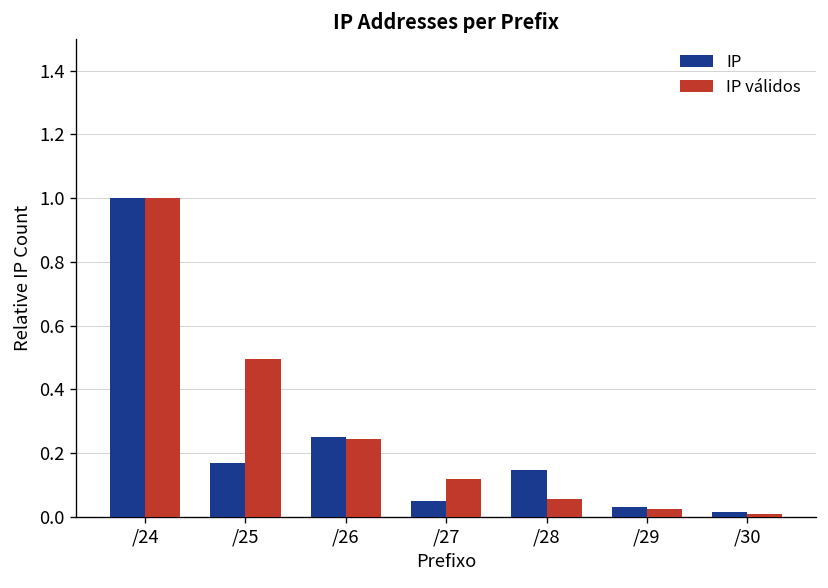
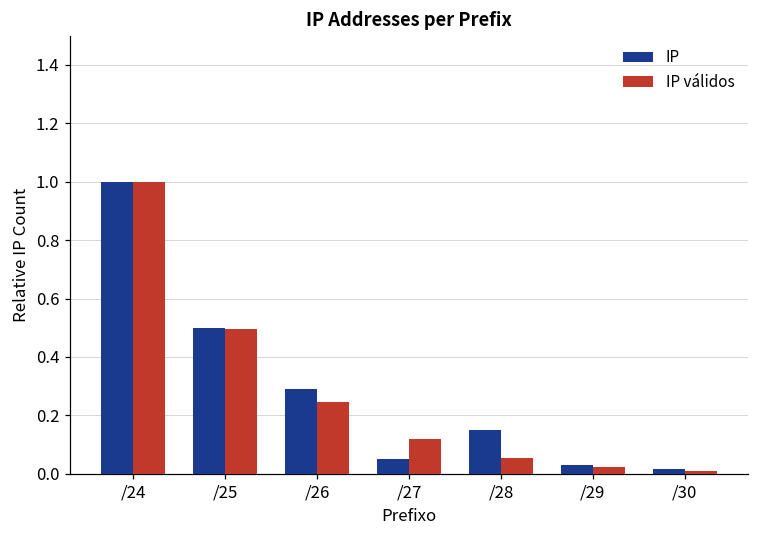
  {
    "IP": {
      "/24": 1.00,
-     "/25": 0.17,
-     "/26": 0.25,
+     "/25": 0.50,
+     "/26": 0.29,
      "/27": 0.05,
      "/28": 0.15,
      "/29": 0.03,
      "/30": 0.02
    },
    "IP válidos": {
      "/24": 1.00,
      "/25": 0.50,
      "/26": 0.24,
      "/27": 0.12,
      "/28": 0.06,
      "/29": 0.02
    }
  }
